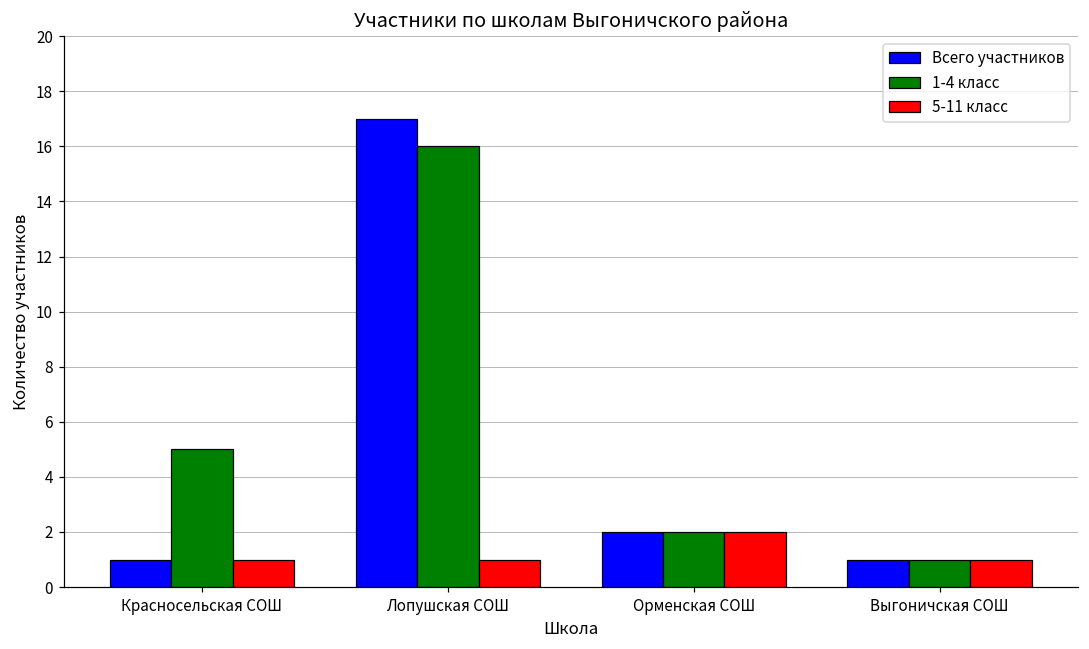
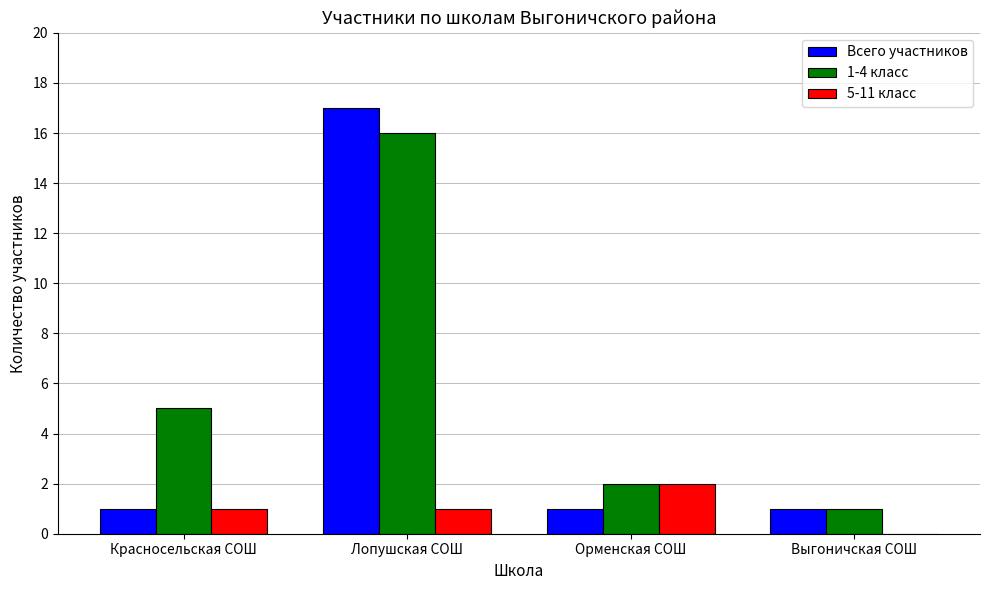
  {
    "Всего участников": {
      "Красносельская СОШ": 1,
      "Лопушская СОШ": 17,
-     "Орменская СОШ": 2,
+     "Орменская СОШ": 1,
      "Выгоничская СОШ": 1
    },
    "1-4 класс": {
      "Красносельская СОШ": 5,
      "Лопушская СОШ": 16,
      "Орменская СОШ": 2,
      "Выгоничская СОШ": 1
    },
    "5-11 класс": {
      "Красносельская СОШ": 1,
      "Лопушская СОШ": 1,
      "Орменская СОШ": 2,
-     "Выгоничская СОШ": 1
+     "Выгоничская СОШ": 0
    }
  }
